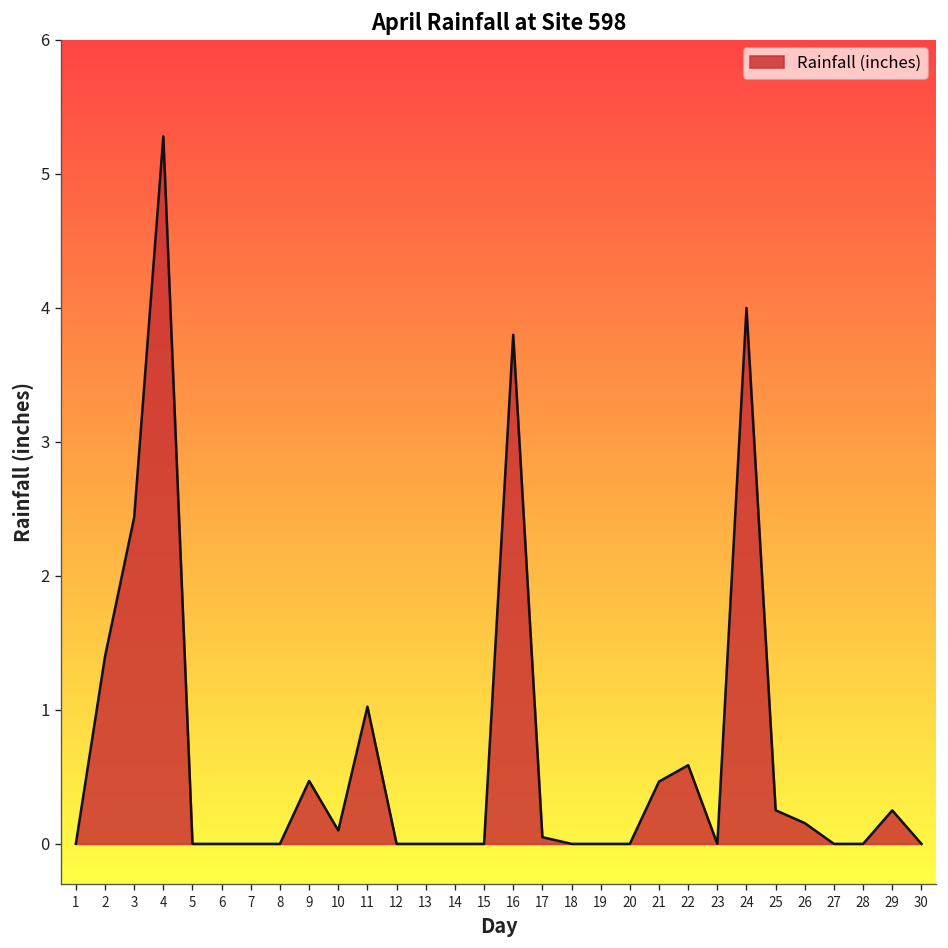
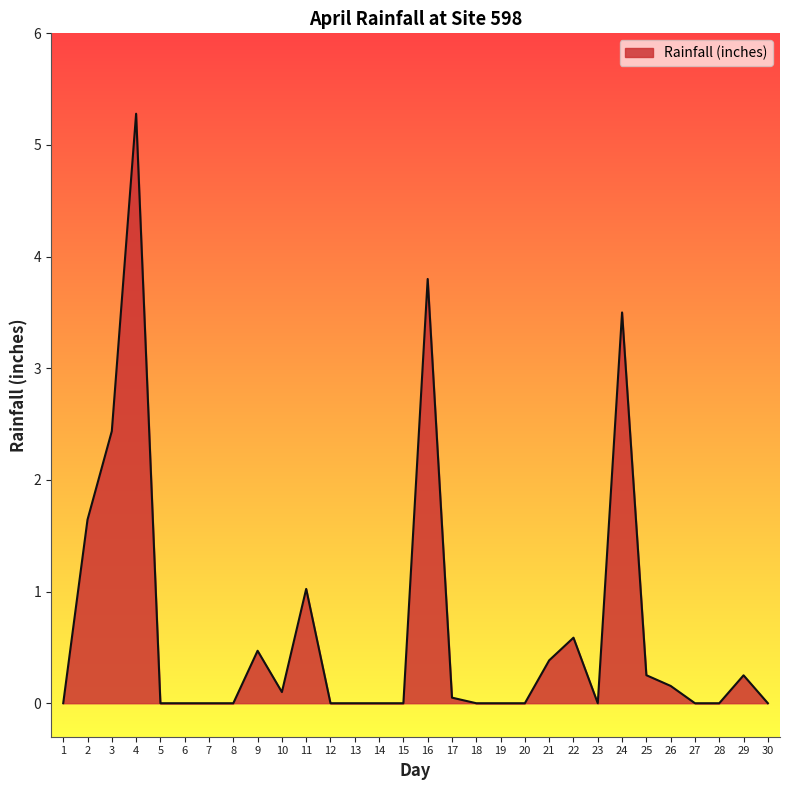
  {
    "1": 0.00,
-   "2": 1.40,
+   "2": 1.64,
    "3": 2.44,
    "4": 5.28,
    "5": 0.00,
    "6": 0.00,
    "7": 0.00,
    "8": 0.00,
    "9": 0.47,
    "10": 0.10,
    "11": 1.02,
    "12": 0.00,
    "13": 0.00,
    "14": 0.00,
    "15": 0.00,
    "16": 3.80,
    "17": 0.05,
    "18": 0.00,
    "19": 0.00,
    "20": 0.00,
-   "21": 0.47,
+   "21": 0.38,
    "22": 0.59,
    "23": 0.00,
-   "24": 4.0,
+   "24": 3.5,
    "25": 0.25,
    "26": 0.16,
    "27": 0.00,
    "28": 0.00,
    "29": 0.25,
    "30": 0.00
  }
